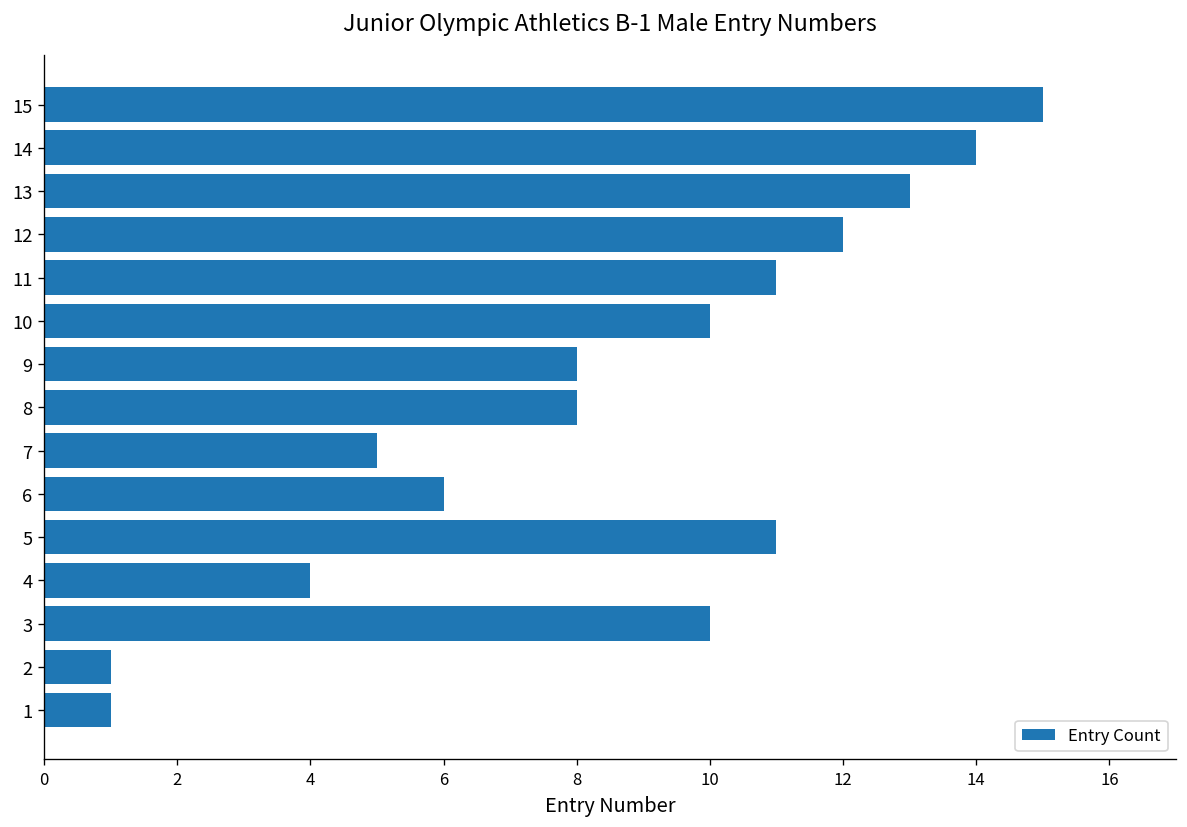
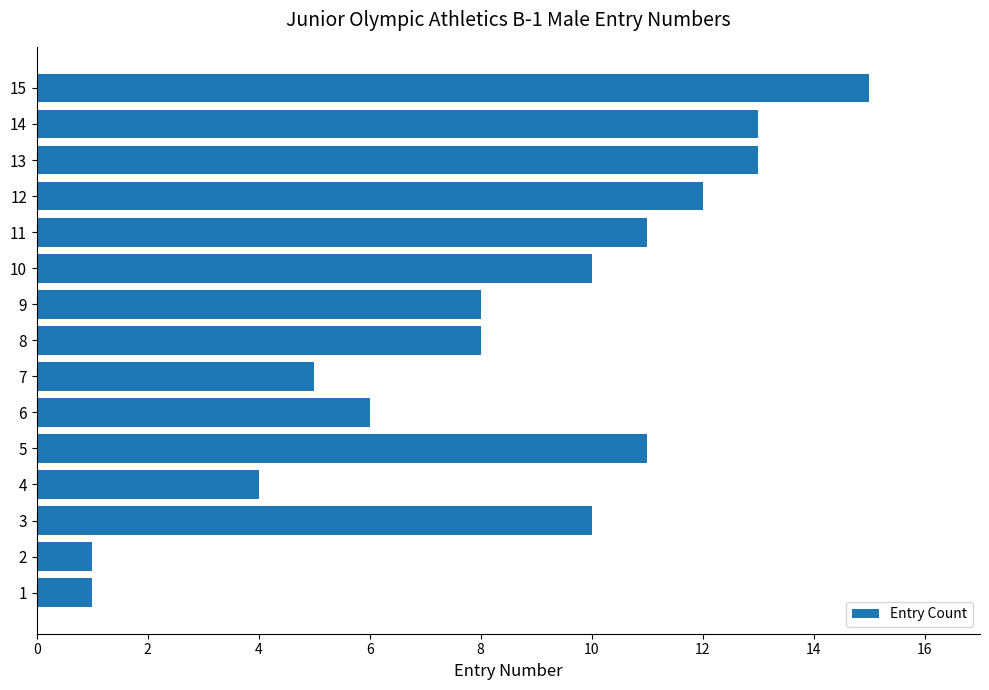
  {
    "15": 15,
-   "14": 14,
+   "14": 13,
    "13": 13,
    "12": 12,
    "11": 11,
    "10": 10,
    "9": 8,
    "8": 8,
    "7": 5,
    "6": 6,
    "5": 11,
    "4": 4,
    "3": 10,
    "2": 1,
    "1": 1
  }
